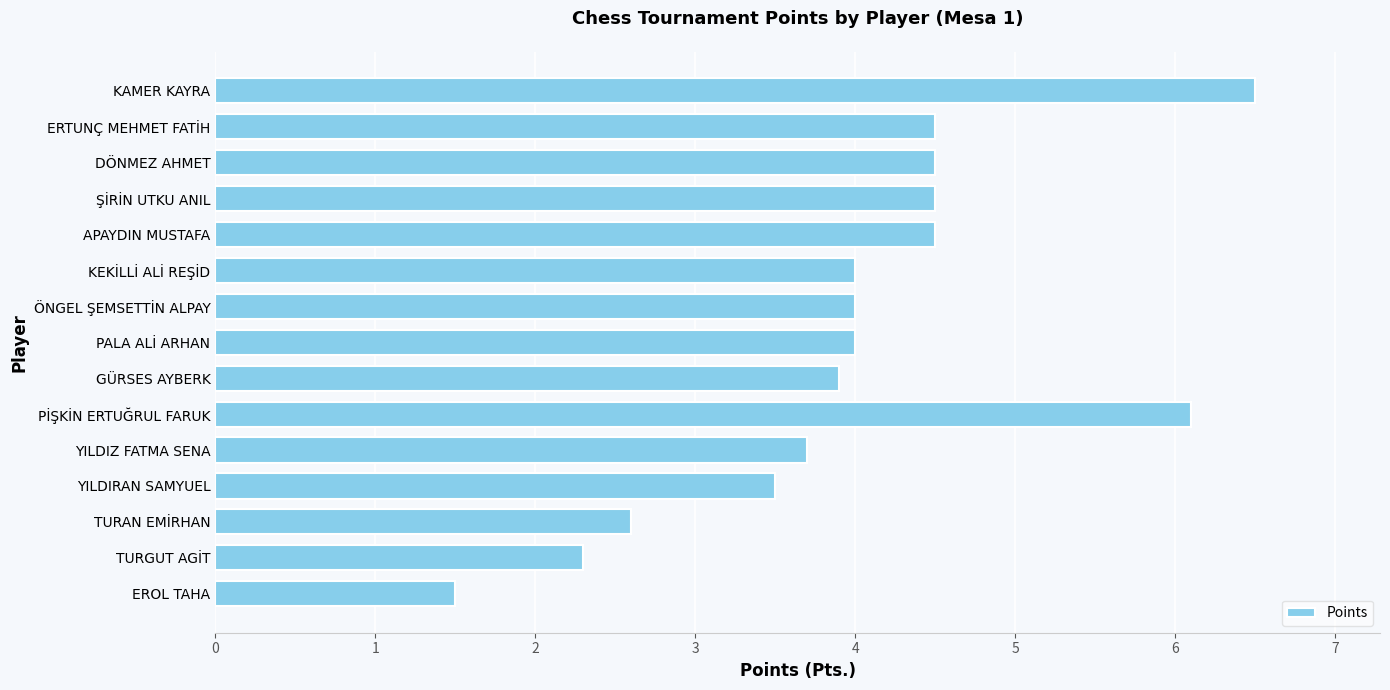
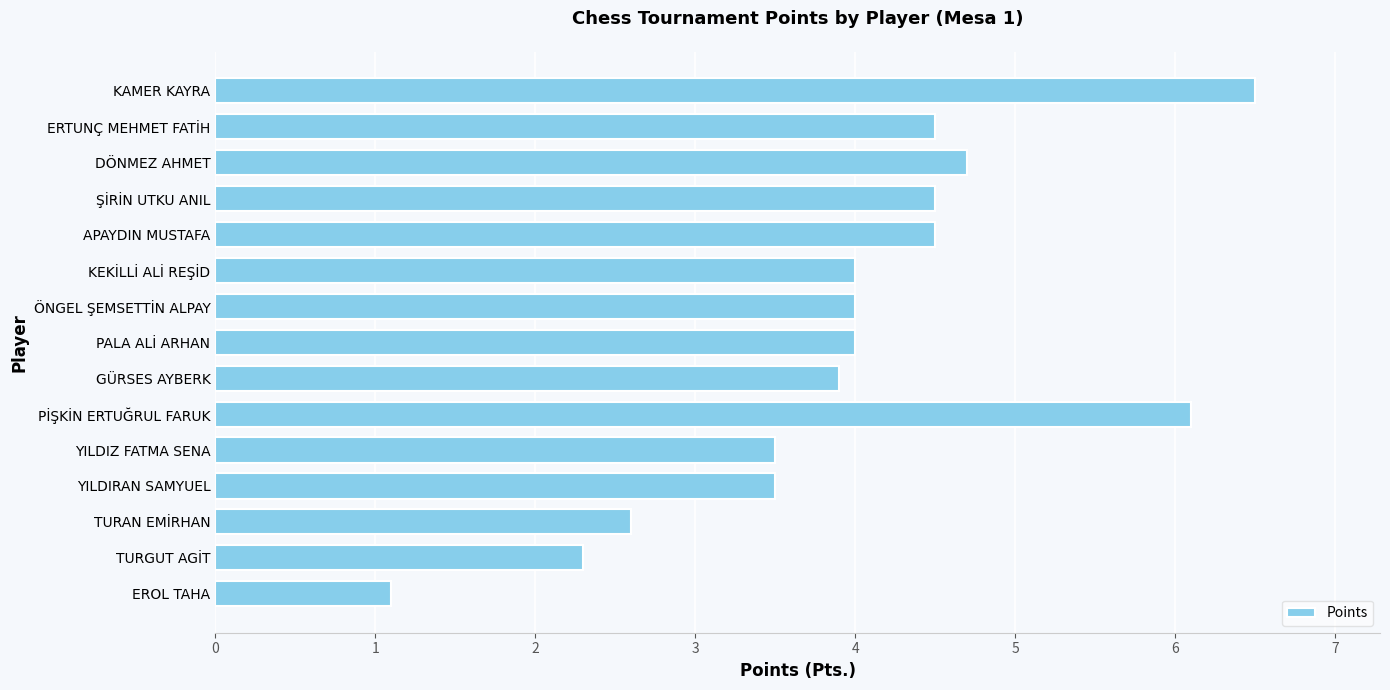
  {
    "KAMER KAYRA": 6.5,
    "ERTUNÇ MEHMET FATİH": 4.5,
-   "DÖNMEZ AHMET": 4.5,
+   "DÖNMEZ AHMET": 4.7,
    "ŞİRİN UTKU ANIL": 4.5,
    "APAYDIN MUSTAFA": 4.5,
    "KEKİLLİ ALİ REŞİD": 4.0,
    "ÖNGEL ŞEMSETTİN ALPAY": 4.0,
    "PALA ALİ ARHAN": 4.0,
    "GÜRSES AYBERK": 3.9,
    "PİŞKİN ERTUĞRUL FARUK": 6.1,
-   "YILDIZ FATMA SENA": 3.7,
+   "YILDIZ FATMA SENA": 3.5,
    "YILDIRAN SAMYUEL": 3.5,
    "TURAN EMİRHAN": 2.6,
    "TURGUT AGİT": 2.3,
-   "EROL TAHA": 1.5
+   "EROL TAHA": 1.1
  }
